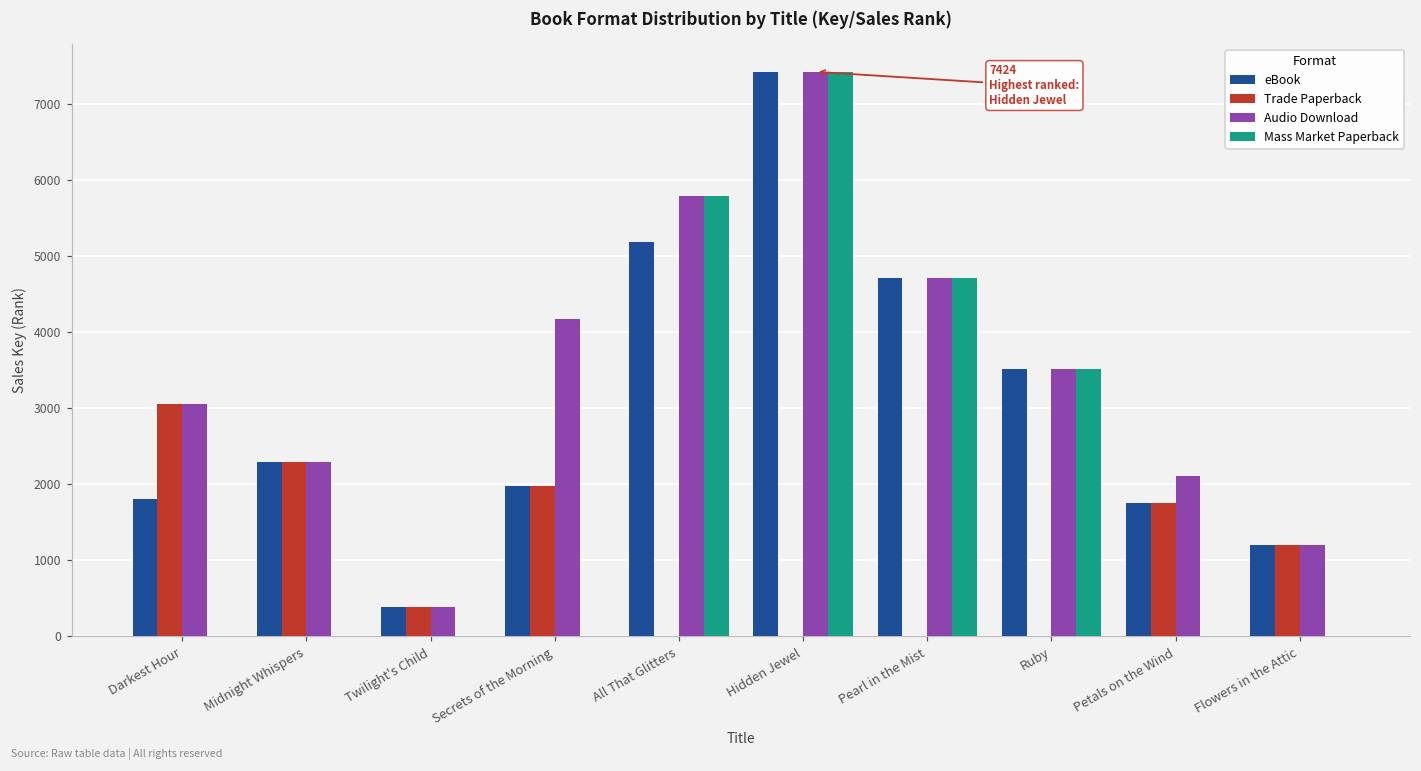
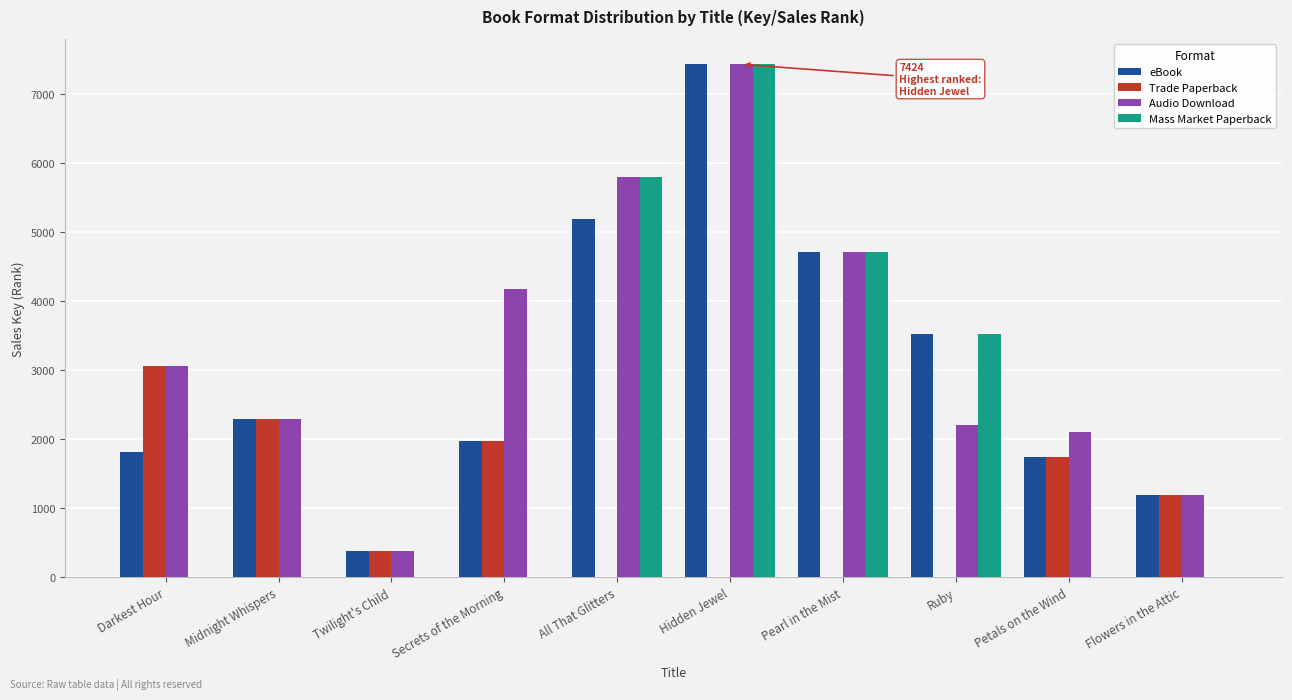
  {
    "eBook": {
      "Darkest Hour": 1800,
      "Midnight Whispers": 2300,
      "Twilight's Child": 400,
      "Secrets of the Morning": 2000,
      "All That Glitters": 5200,
      "Hidden Jewel": 7400,
      "Pearl in the Mist": 4700,
      "Ruby": 3500,
      "Petals on the Wind": 1700,
      "Flowers in the Attic": 1200
    },
    "Trade Paperback": {
      "Darkest Hour": 3100,
      "Midnight Whispers": 2300,
      "Twilight's Child": 400,
      "Secrets of the Morning": 2000,
      "All That Glitters": 0,
      "Hidden Jewel": 0,
      "Pearl in the Mist": 0,
      "Ruby": 0,
      "Petals on the Wind": 1700,
      "Flowers in the Attic": 1200
    },
    "Audio Download": {
      "Darkest Hour": 3100,
      "Midnight Whispers": 2300,
      "Twilight's Child": 400,
      "Secrets of the Morning": 4200,
      "All That Glitters": 5800,
      "Hidden Jewel": 7400,
      "Pearl in the Mist": 4700,
-     "Ruby": 3500,
+     "Ruby": 2200,
      "Petals on the Wind": 2100,
      "Flowers in the Attic": 1200
    },
    "Mass Market Paperback": {
      "Darkest Hour": 0,
      "Midnight Whispers": 0,
      "Twilight's Child": 0,
      "Secrets of the Morning": 0,
      "All That Glitters": 5800,
      "Pearl in the Mist": 4700,
      "Ruby": 3500,
      "Petals on the Wind": 0,
      "Flowers in the Attic": 0
    }
  }
